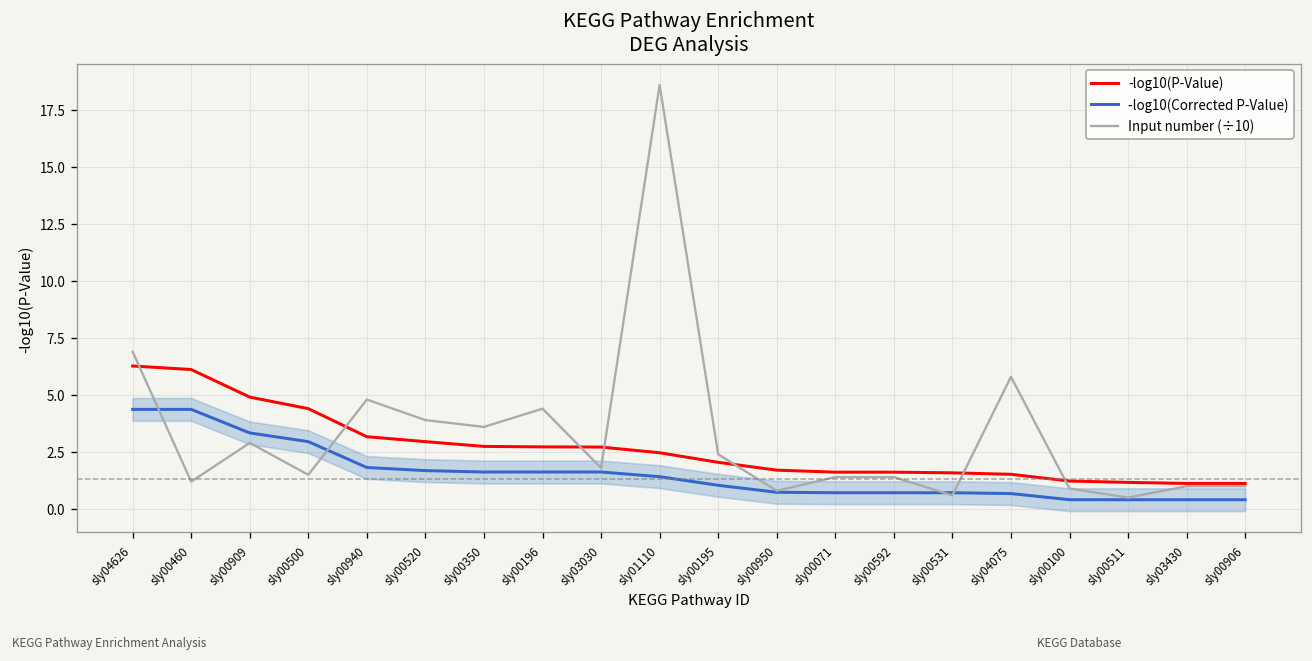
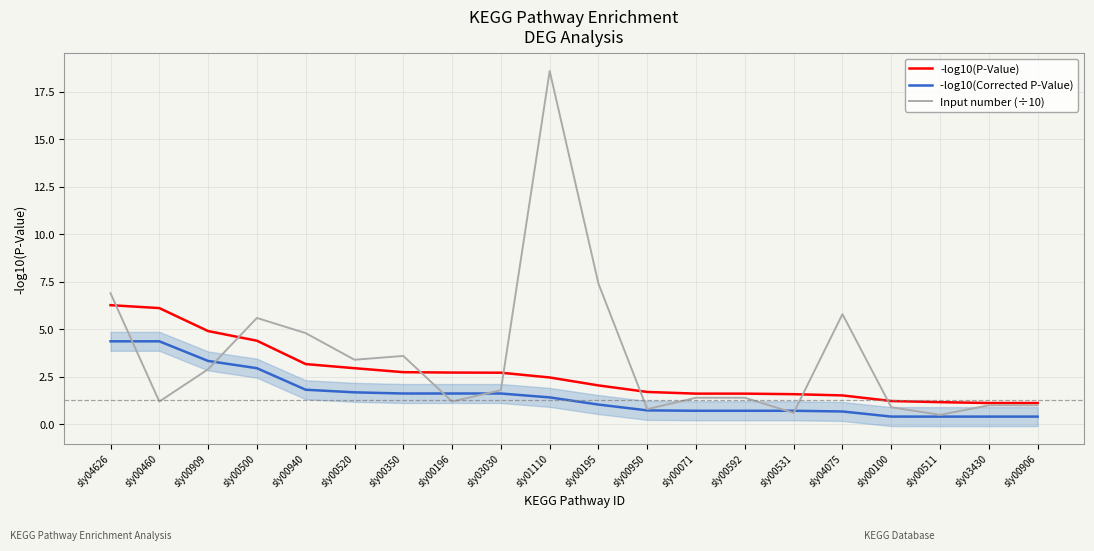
  {
    "-log10(P-Value)": {
      "sly04626": 6.3,
      "sly00460": 6.1,
      "sly00909": 4.9,
      "sly00500": 4.4,
      "sly00940": 3.2,
      "sly00520": 3.0,
      "sly00350": 2.7,
      "sly00196": 2.7,
      "sly03030": 2.7,
      "sly01110": 2.5,
      "sly00195": 2.0,
      "sly00950": 1.7,
      "sly00071": 1.6,
      "sly00592": 1.6,
      "sly00531": 1.6,
      "sly04075": 1.5,
      "sly00100": 1.2,
      "sly00511": 1.2
    },
    "-log10(Corrected P-Value)": {
      "sly04626": 4.4,
      "sly00460": 4.4,
      "sly00909": 3.3,
      "sly00500": 3.0,
      "sly00940": 1.8,
      "sly00520": 1.7,
      "sly00350": 1.6,
      "sly00196": 1.6,
      "sly03030": 1.6,
      "sly01110": 1.4,
      "sly00195": 1.0,
      "sly00071": 0.7,
      "sly00592": 0.7,
      "sly04075": 0.7,
      "sly00100": 0.4,
      "sly03430": 0.4,
      "sly00906": 0.4
    },
    "Input number (÷10)": {
      "sly04626": 6.9,
      "sly00460": 1.2,
      "sly00909": 2.9,
-     "sly00500": 1.5,
+     "sly00500": 5.6,
      "sly00940": 4.8,
-     "sly00520": 3.9,
+     "sly00520": 3.4,
      "sly00350": 3.6,
-     "sly00196": 4.4,
+     "sly00196": 1.2,
      "sly03030": 1.8,
      "sly01110": 18.6,
-     "sly00195": 2.4,
+     "sly00195": 7.4,
      "sly00071": 1.4,
      "sly00592": 1.4,
      "sly04075": 5.8
    }
  }
